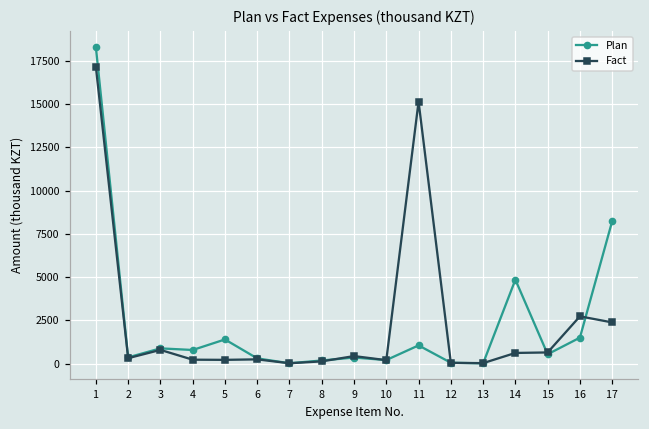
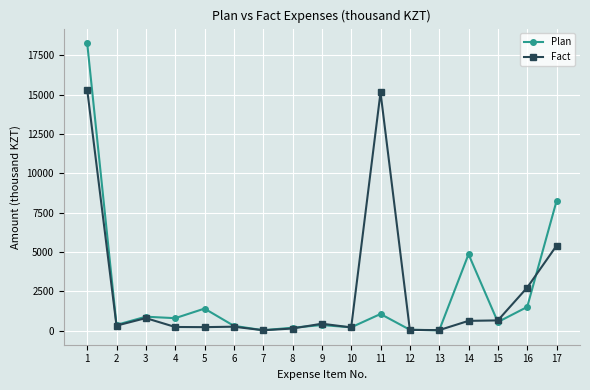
  {
    "Plan": {
      "1": 18300,
      "4": 800,
      "5": 1400,
      "11": 1100,
      "14": 4900,
      "16": 1500,
      "17": 8200
    },
    "Fact": {
-     "1": 17100,
+     "1": 15300,
      "4": 200,
      "5": 200,
      "11": 15100,
      "14": 600,
      "16": 2700,
-     "17": 2400
+     "17": 5400
    }
  }
